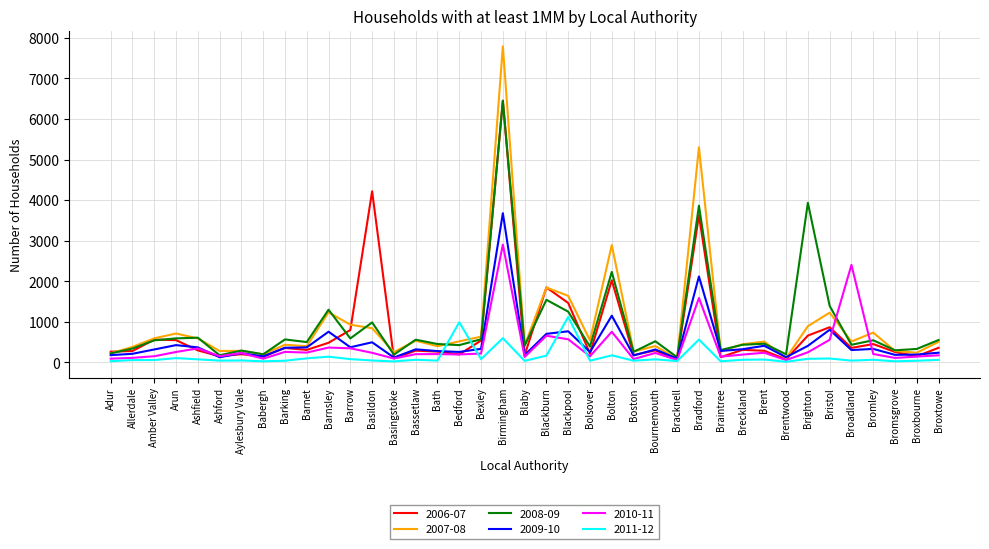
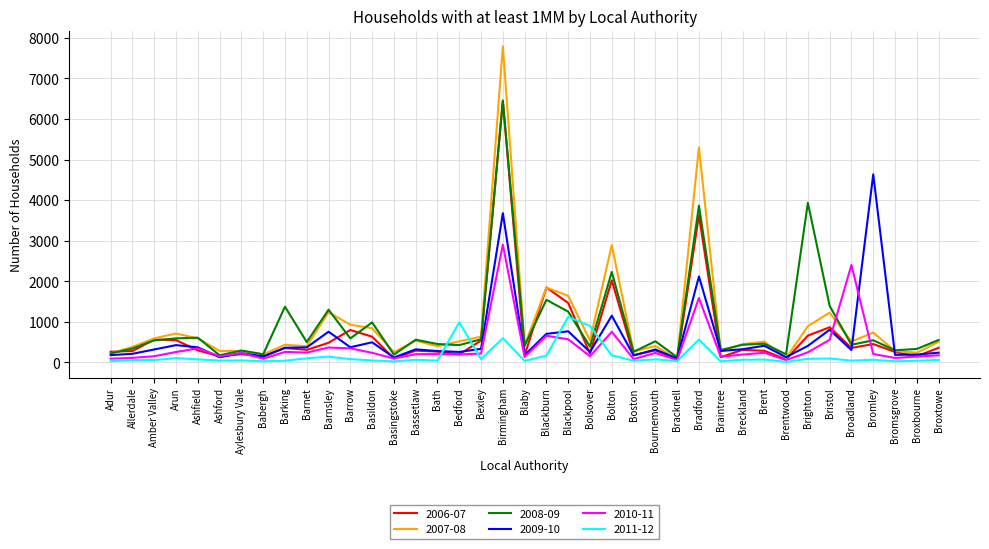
  {
    "2006-07": {
      "Barnsley": 500,
      "Barrow": 800,
-     "Basildon": 4200,
+     "Basildon": 600,
      "Blackpool": 1500,
      "Bolton": 2000,
      "Bradford": 3600,
      "Brighton": 700,
      "Bromley": 500,
      "Broxtowe": 400
    },
    "2007-08": {
      "Arun": 700,
      "Ashford": 300,
      "Barking": 400,
      "Barrow": 900,
      "Basildon": 800,
      "Basingstoke": 300,
      "Bedford": 500,
      "Bexley": 600,
      "Birmingham": 7800,
      "Blackpool": 1600,
      "Bolsover": 500,
      "Bolton": 2900,
      "Bournemouth": 400,
      "Bradford": 5300,
      "Brighton": 900,
      "Bristol": 1200,
      "Broadland": 500,
      "Bromley": 700
    },
    "2008-09": {
-     "Barking": 600,
+     "Barking": 1400,
      "Barnet": 500,
      "Barrow": 600,
      "Basildon": 1000,
      "Basingstoke": 200,
      "Bedford": 400,
      "Blackburn": 1500,
      "Blackpool": 1300,
      "Bolsover": 400,
      "Bolton": 2200,
      "Bournemouth": 500,
      "Bradford": 3900,
      "Brentwood": 200,
      "Brighton": 3900,
      "Bristol": 1400,
      "Broadland": 400,
      "Bromley": 500,
      "Broxbourne": 300
    },
    "2009-10": {
      "Allerdale": 200,
      "Amber Valley": 300,
      "Arun": 400,
      "Barnsley": 800,
      "Basildon": 500,
      "Bexley": 300,
      "Birmingham": 3700,
      "Blackpool": 800,
      "Bolton": 1200,
      "Bradford": 2100,
      "Brighton": 400,
-     "Bromley": 300,
+     "Bromley": 4600,
      "Bromsgrove": 200,
      "Broxtowe": 200
    },
    "2010-11": {
      "Amber Valley": 200,
      "Arun": 300,
      "Barking": 300,
      "Barnet": 200,
      "Barnsley": 400,
      "Basildon": 200,
      "Bassetlaw": 200,
      "Bexley": 200,
      "Birmingham": 2900,
      "Blackpool": 600,
      "Bolsover": 200,
      "Bolton": 800,
      "Bournemouth": 200,
      "Bradford": 1600,
      "Breckland": 200,
      "Brighton": 200,
      "Bristol": 600,
      "Broadland": 2400,
      "Bromley": 200,
      "Bromsgrove": 100,
      "Broxtowe": 200
    },
    "2011-12": {
      "Amber Valley": 100,
      "Arun": 100,
      "Ashfield": 100,
      "Ashford": 0,
      "Aylesbury Vale": 0,
      "Babergh": 0,
      "Barking": 0,
      "Barnet": 100,
      "Barnsley": 100,
      "Barrow": 100,
      "Basildon": 0,
      "Basingstoke": 0,
      "Bassetlaw": 100,
      "Bath": 0,
      "Bedford": 1000,
      "Bexley": 100,
      "Birmingham": 600,
      "Blaby": 0,
      "Blackburn": 200,
      "Blackpool": 1100,
-     "Bolsover": 0,
+     "Bolsover": 900,
      "Bolton": 200,
      "Bournemouth": 100,
      "Bradford": 600,
      "Braintree": 0,
      "Breckland": 100,
      "Brent": 100,
      "Brighton": 100,
      "Bristol": 100,
      "Broadland": 0,
      "Bromley": 100,
      "Bromsgrove": 0,
      "Broxbourne": 0,
      "Broxtowe": 100
    }
  }
